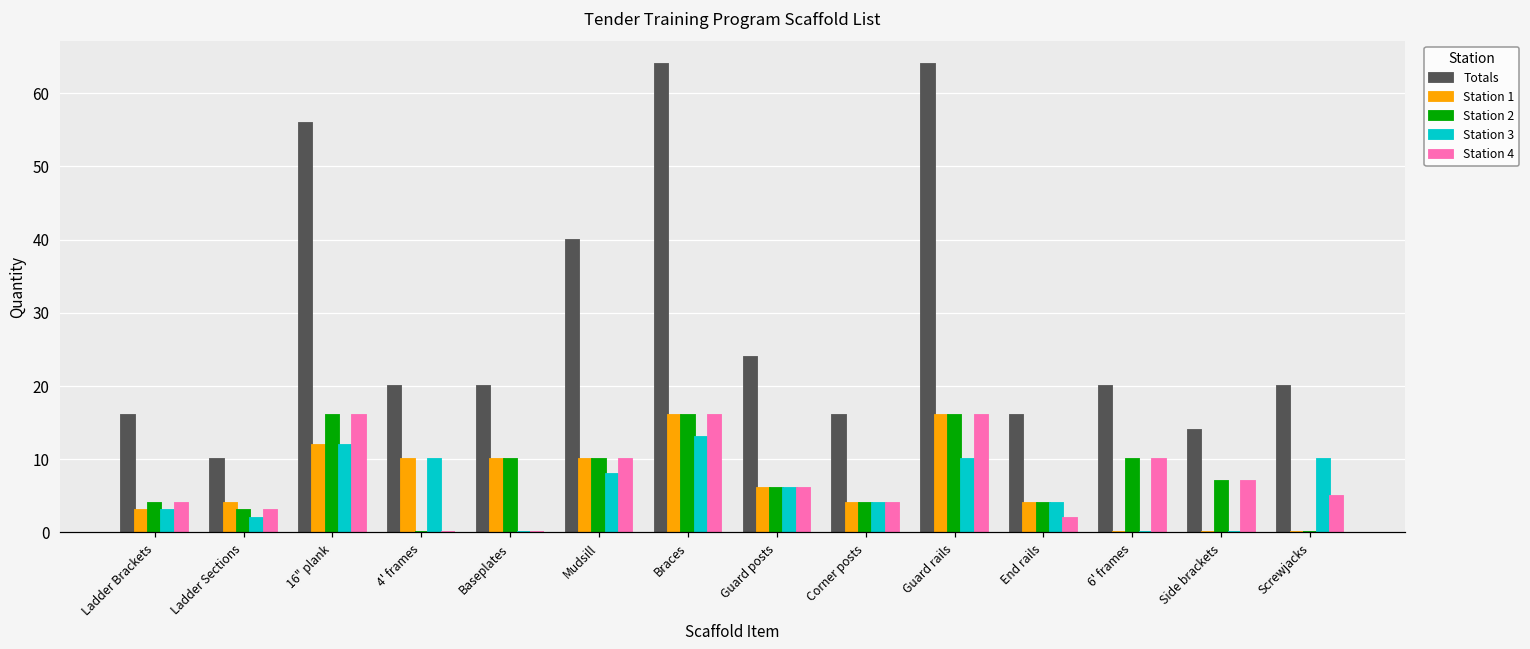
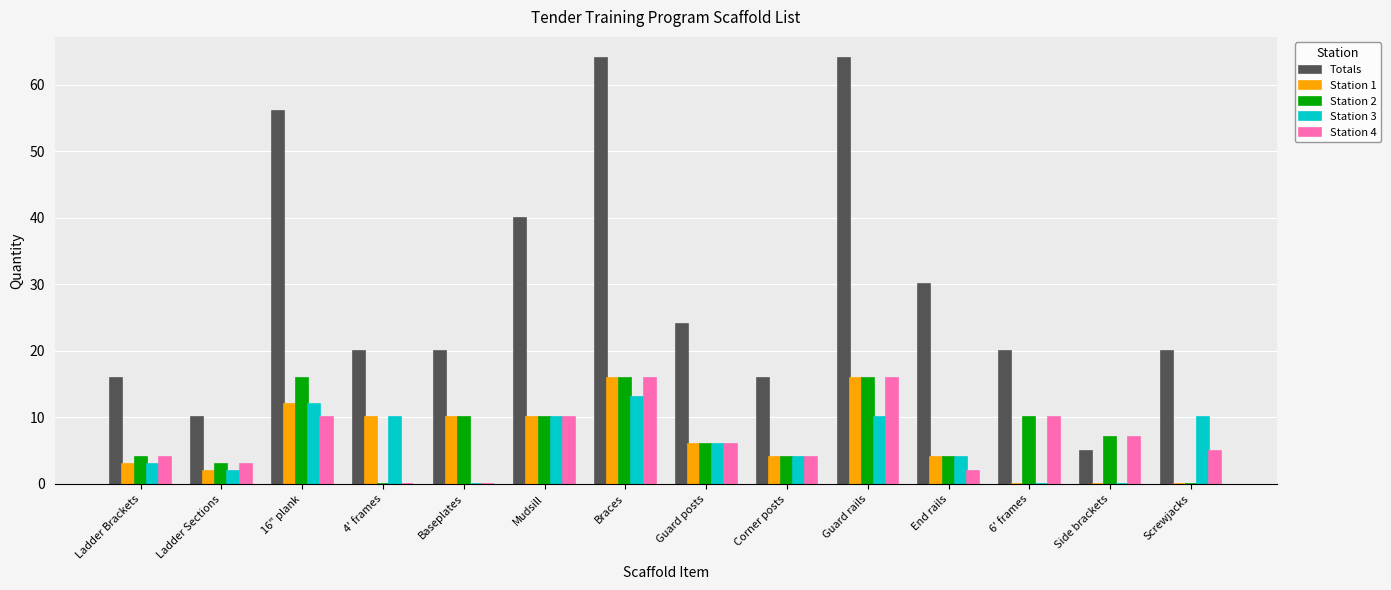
  {
    "Totals": {
      "Ladder Brackets": 16,
      "Ladder Sections": 10,
      "16\" plank": 56,
      "4' frames": 20,
      "Baseplates": 20,
      "Mudsill": 40,
      "Braces": 64,
      "Guard posts": 24,
      "Corner posts": 16,
      "Guard rails": 64,
-     "End rails": 16,
+     "End rails": 30,
      "6' frames": 20,
-     "Side brackets": 14,
+     "Side brackets": 5,
      "Screwjacks": 20
    },
    "Station 1": {
      "Ladder Brackets": 3,
-     "Ladder Sections": 4,
+     "Ladder Sections": 2,
      "16\" plank": 12,
      "4' frames": 10,
      "Baseplates": 10,
      "Mudsill": 10,
      "Braces": 16,
      "Guard posts": 6,
      "Corner posts": 4,
      "Guard rails": 16,
      "End rails": 4,
      "6' frames": 0,
      "Side brackets": 0,
      "Screwjacks": 0
    },
    "Station 2": {
      "Ladder Brackets": 4,
      "Ladder Sections": 3,
      "16\" plank": 16,
      "4' frames": 0,
      "Baseplates": 10,
      "Mudsill": 10,
      "Braces": 16,
      "Guard posts": 6,
      "Corner posts": 4,
      "Guard rails": 16,
      "End rails": 4,
      "6' frames": 10,
      "Side brackets": 7,
      "Screwjacks": 0
    },
    "Station 3": {
      "Ladder Brackets": 3,
      "Ladder Sections": 2,
      "16\" plank": 12,
      "4' frames": 10,
      "Baseplates": 0,
-     "Mudsill": 8,
+     "Mudsill": 10,
      "Braces": 13,
      "Guard posts": 6,
      "Corner posts": 4,
      "Guard rails": 10,
      "End rails": 4,
      "6' frames": 0,
      "Side brackets": 0,
      "Screwjacks": 10
    },
    "Station 4": {
      "Ladder Brackets": 4,
      "Ladder Sections": 3,
-     "16\" plank": 16,
+     "16\" plank": 10,
      "4' frames": 0,
      "Baseplates": 0,
      "Mudsill": 10,
      "Braces": 16,
      "Guard posts": 6,
      "Corner posts": 4,
      "Guard rails": 16,
      "End rails": 2,
      "6' frames": 10,
      "Side brackets": 7,
      "Screwjacks": 5
    }
  }
